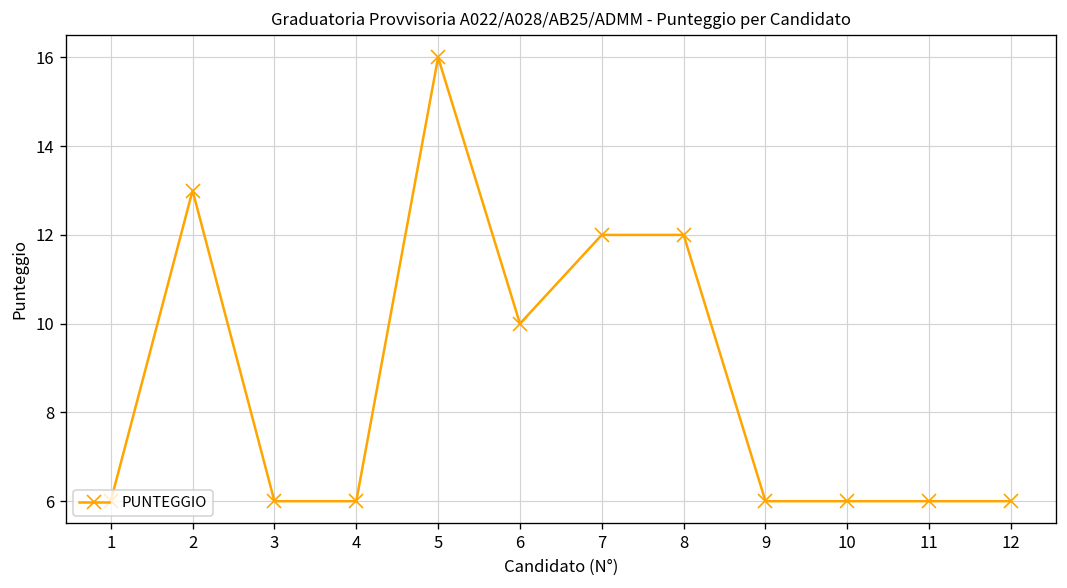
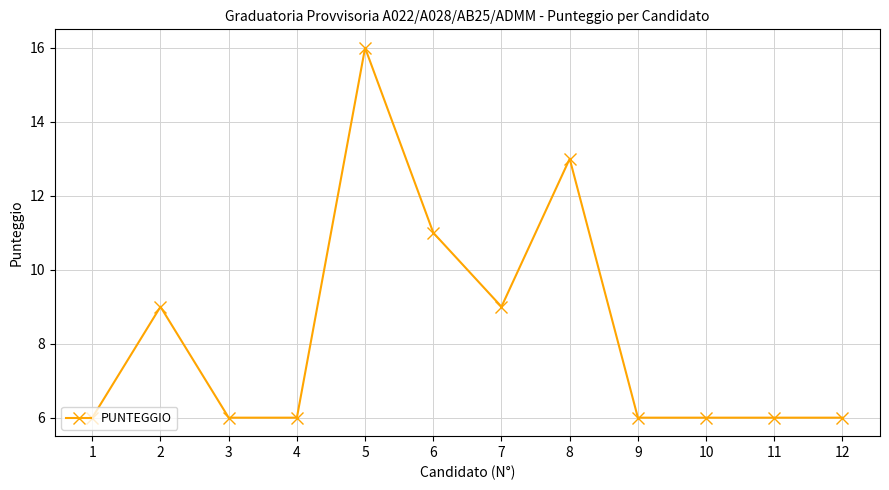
  {
-   "2": 13,
+   "2": 9,
    "3": 6,
    "4": 6,
    "5": 16,
-   "6": 10,
-   "7": 12,
-   "8": 12,
+   "6": 11,
+   "7": 9,
+   "8": 13,
    "9": 6,
    "10": 6,
    "11": 6,
    "12": 6
  }
